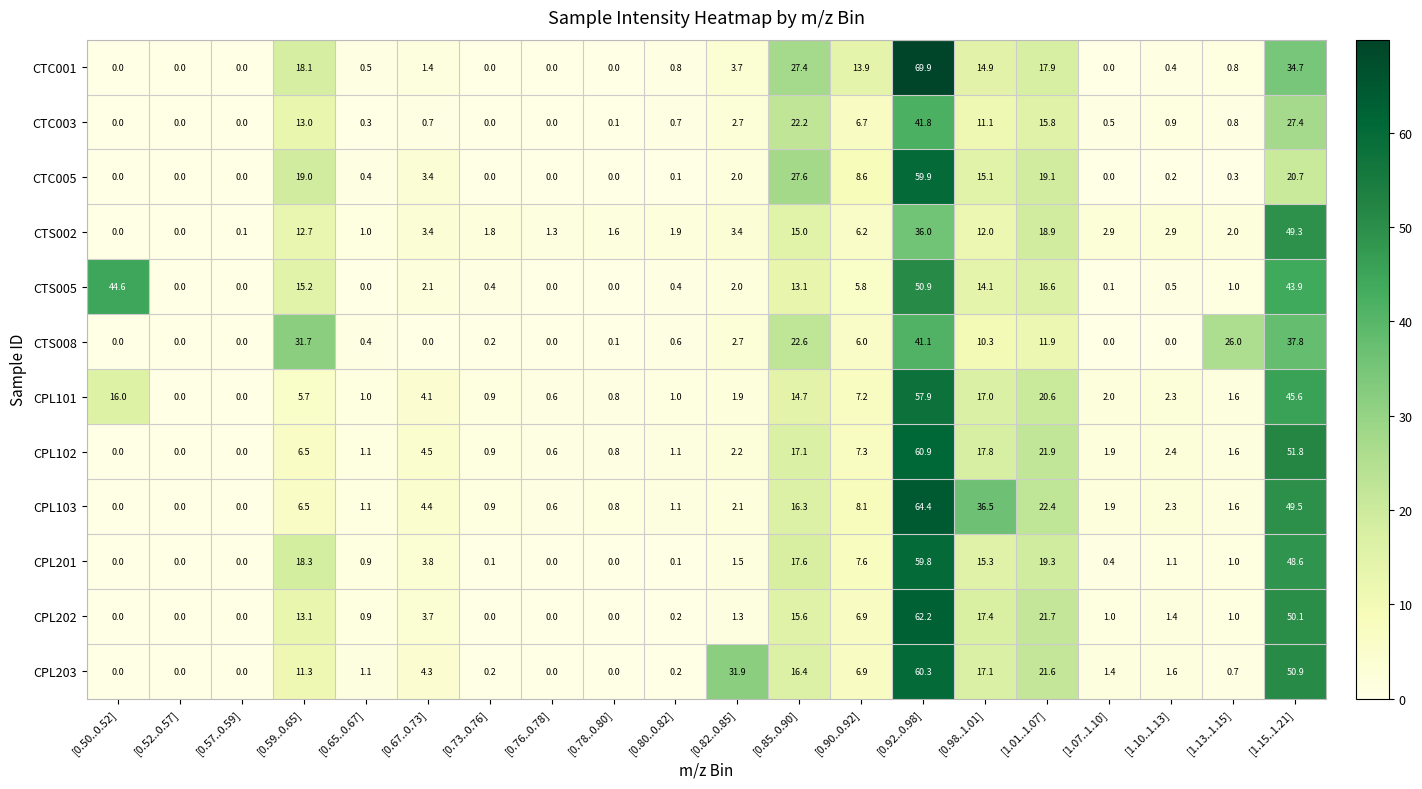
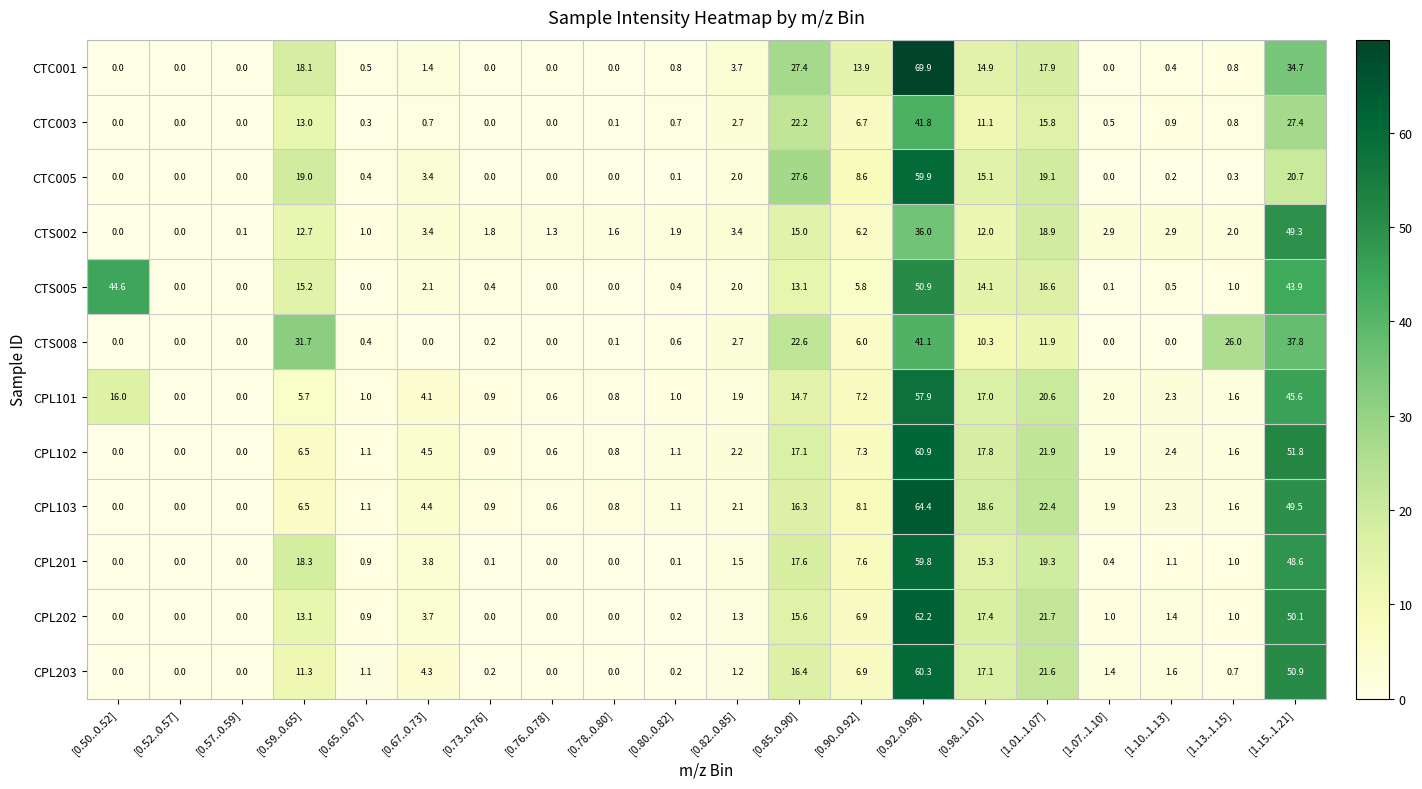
  {
    "CPL103": {
      "[0.50..0.52]": 0.0,
      "[0.52..0.57]": 0.0,
      "[0.57..0.59]": 0.0,
      "[0.59..0.65]": 6.5,
      "[0.65..0.67]": 1.1,
      "[0.67..0.73]": 4.4,
      "[0.73..0.76]": 0.9,
      "[0.76..0.78]": 0.6,
      "[0.78..0.80]": 0.8,
      "[0.80..0.82]": 1.1,
      "[0.82..0.85]": 2.1,
      "[0.85..0.90]": 16.3,
      "[0.90..0.92]": 8.1,
      "[0.92..0.98]": 64.4,
-     "[0.98..1.01]": 36.5,
+     "[0.98..1.01]": 18.6,
      "[1.01..1.07]": 22.4,
      "[1.07..1.10]": 1.9,
      "[1.10..1.13]": 2.3,
      "[1.13..1.15]": 1.6,
      "[1.15..1.21]": 49.5
    },
    "CPL203": {
      "[0.50..0.52]": 0.0,
      "[0.52..0.57]": 0.0,
      "[0.57..0.59]": 0.0,
      "[0.59..0.65]": 11.3,
      "[0.65..0.67]": 1.1,
      "[0.67..0.73]": 4.3,
      "[0.73..0.76]": 0.2,
      "[0.76..0.78]": 0.0,
      "[0.78..0.80]": 0.0,
      "[0.80..0.82]": 0.2,
-     "[0.82..0.85]": 31.9,
+     "[0.82..0.85]": 1.2,
      "[0.85..0.90]": 16.4,
      "[0.90..0.92]": 6.9,
      "[0.92..0.98]": 60.3,
      "[0.98..1.01]": 17.1,
      "[1.01..1.07]": 21.6,
      "[1.07..1.10]": 1.4,
      "[1.10..1.13]": 1.6,
      "[1.13..1.15]": 0.7,
      "[1.15..1.21]": 50.9
    }
  }
